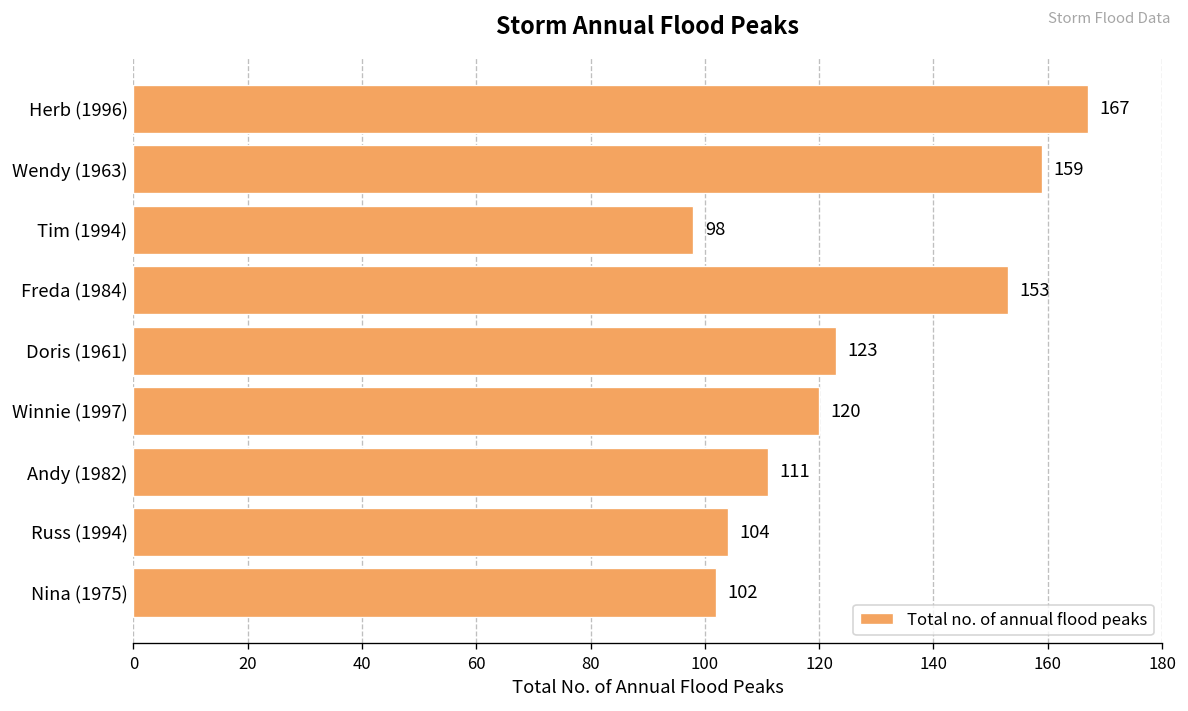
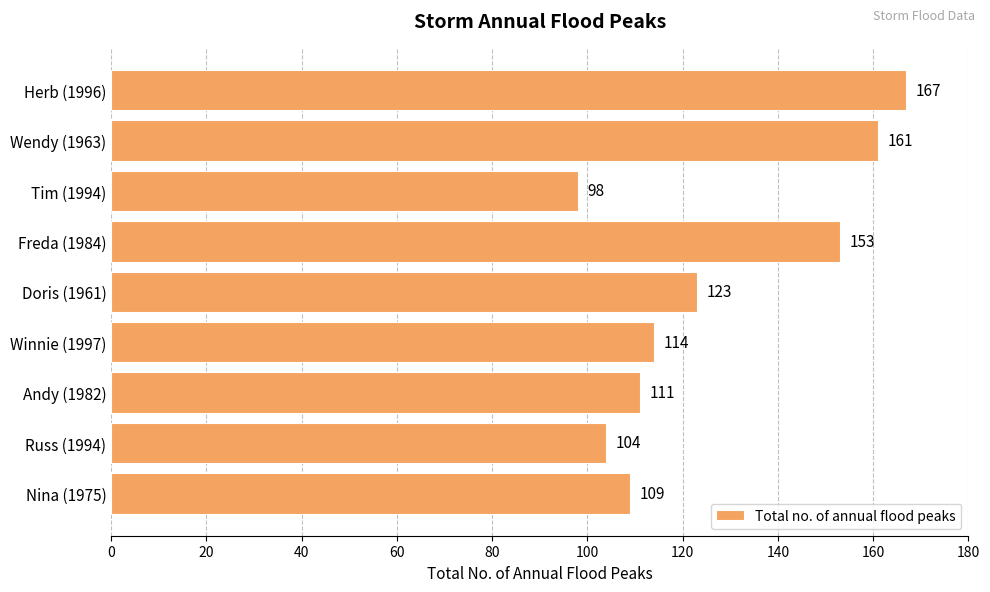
  {
    "Herb (1996)": 167,
-   "Wendy (1963)": 159,
+   "Wendy (1963)": 161,
    "Tim (1994)": 98,
    "Freda (1984)": 153,
    "Doris (1961)": 123,
-   "Winnie (1997)": 120,
+   "Winnie (1997)": 114,
    "Andy (1982)": 111,
    "Russ (1994)": 104,
-   "Nina (1975)": 102
+   "Nina (1975)": 109
  }
